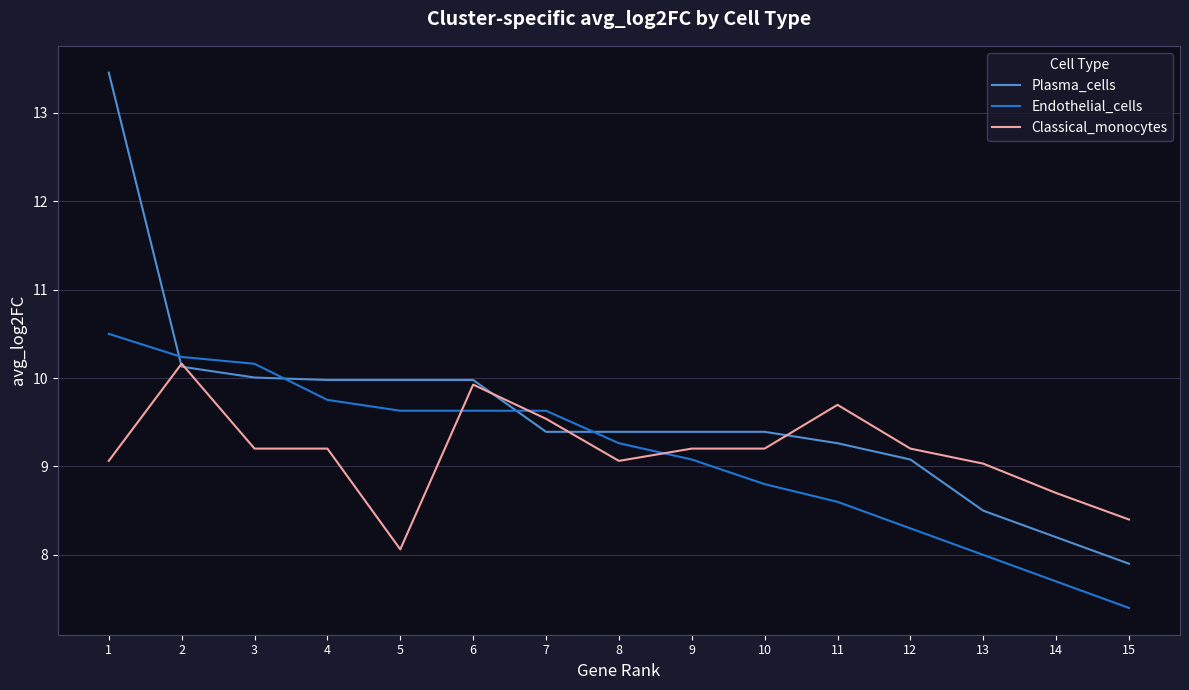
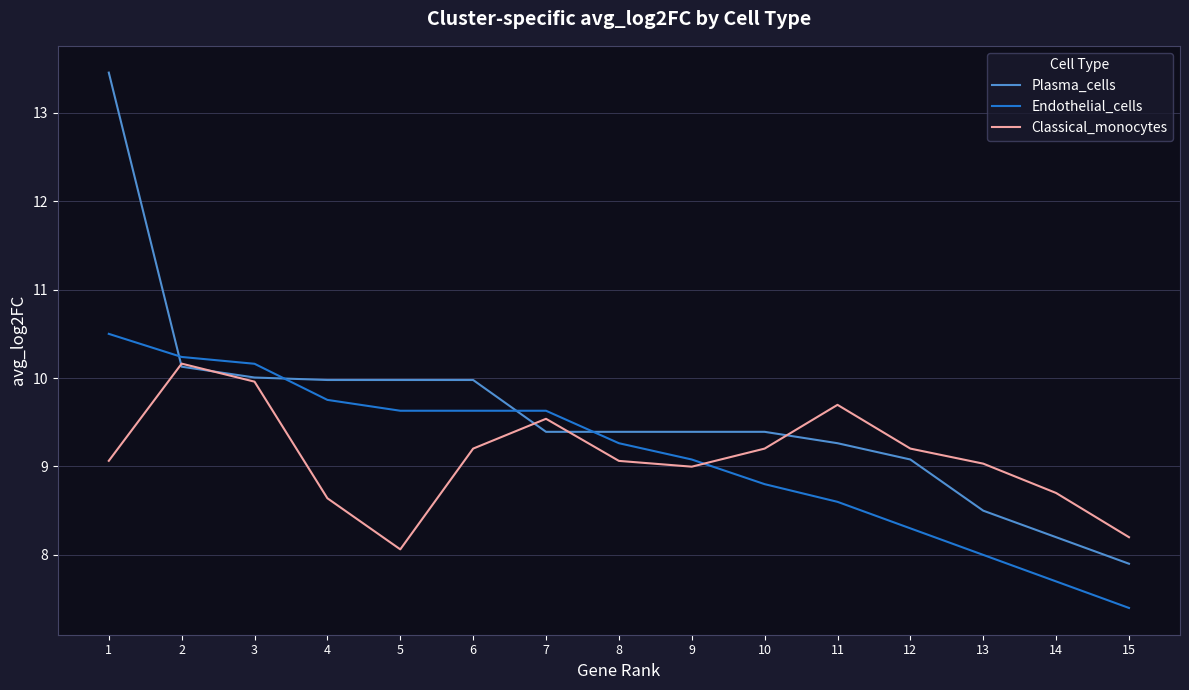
  {
    "Classical_monocytes": {
      "1": 9.1,
      "2": 10.2,
-     "3": 9.2,
-     "4": 9.2,
+     "3": 10.0,
+     "4": 8.6,
      "5": 8.1,
-     "6": 9.9,
+     "6": 9.2,
      "7": 9.5,
      "8": 9.1,
-     "9": 9.2,
+     "9": 9.0,
      "10": 9.2,
      "11": 9.7,
      "12": 9.2,
      "13": 9.0,
      "14": 8.7,
-     "15": 8.4
+     "15": 8.2
    }
  }
